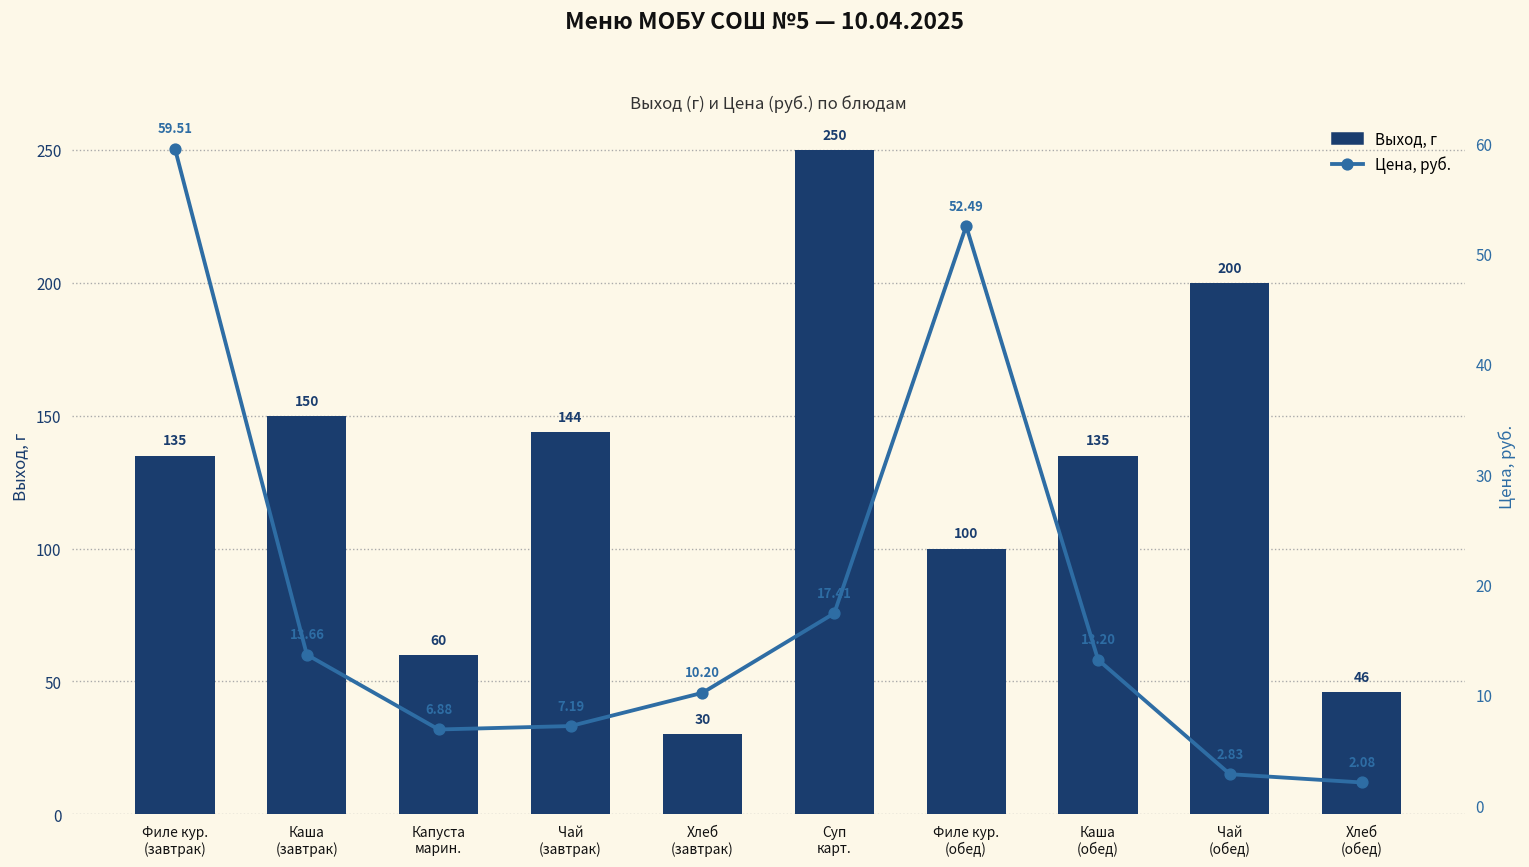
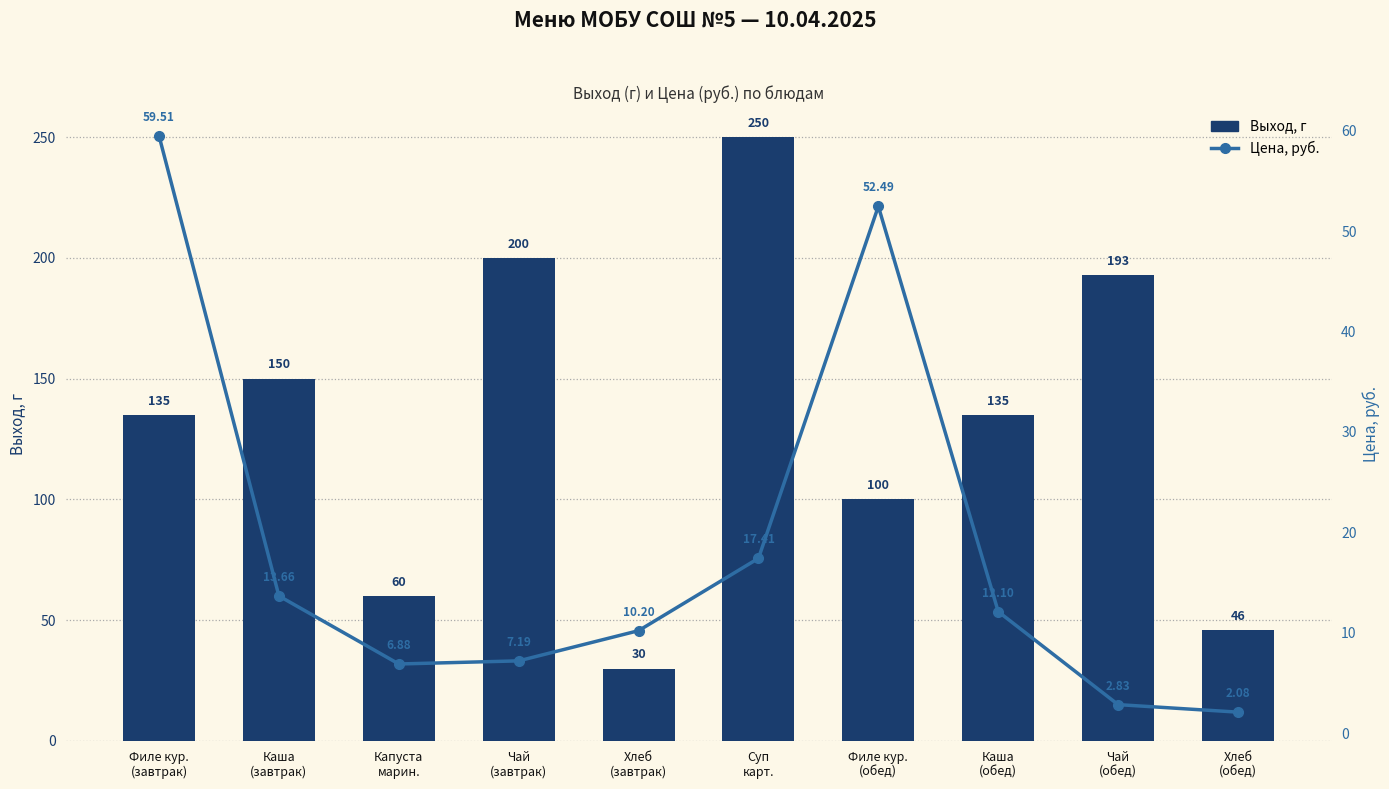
  {
    "Выход, г": {
      "Филе кур. (завтрак)": 135,
      "Каша (завтрак)": 150,
      "Капуста марин.": 60,
-     "Чай (завтрак)": 144,
+     "Чай (завтрак)": 200,
      "Хлеб (завтрак)": 30,
      "Суп карт.": 250,
      "Филе кур. (обед)": 100,
      "Каша (обед)": 135,
-     "Чай (обед)": 200,
+     "Чай (обед)": 193,
      "Хлеб (обед)": 46
    },
    "Цена, руб.": {
      "Филе кур. (завтрак)": 59.51,
      "Каша (завтрак)": 13.66,
      "Капуста марин.": 6.88,
      "Чай (завтрак)": 7.19,
      "Хлеб (завтрак)": 10.20,
      "Суп карт.": 17.41,
      "Филе кур. (обед)": 52.49,
-     "Каша (обед)": 13.20,
+     "Каша (обед)": 12.10,
      "Чай (обед)": 2.83,
      "Хлеб (обед)": 2.08
    }
  }
